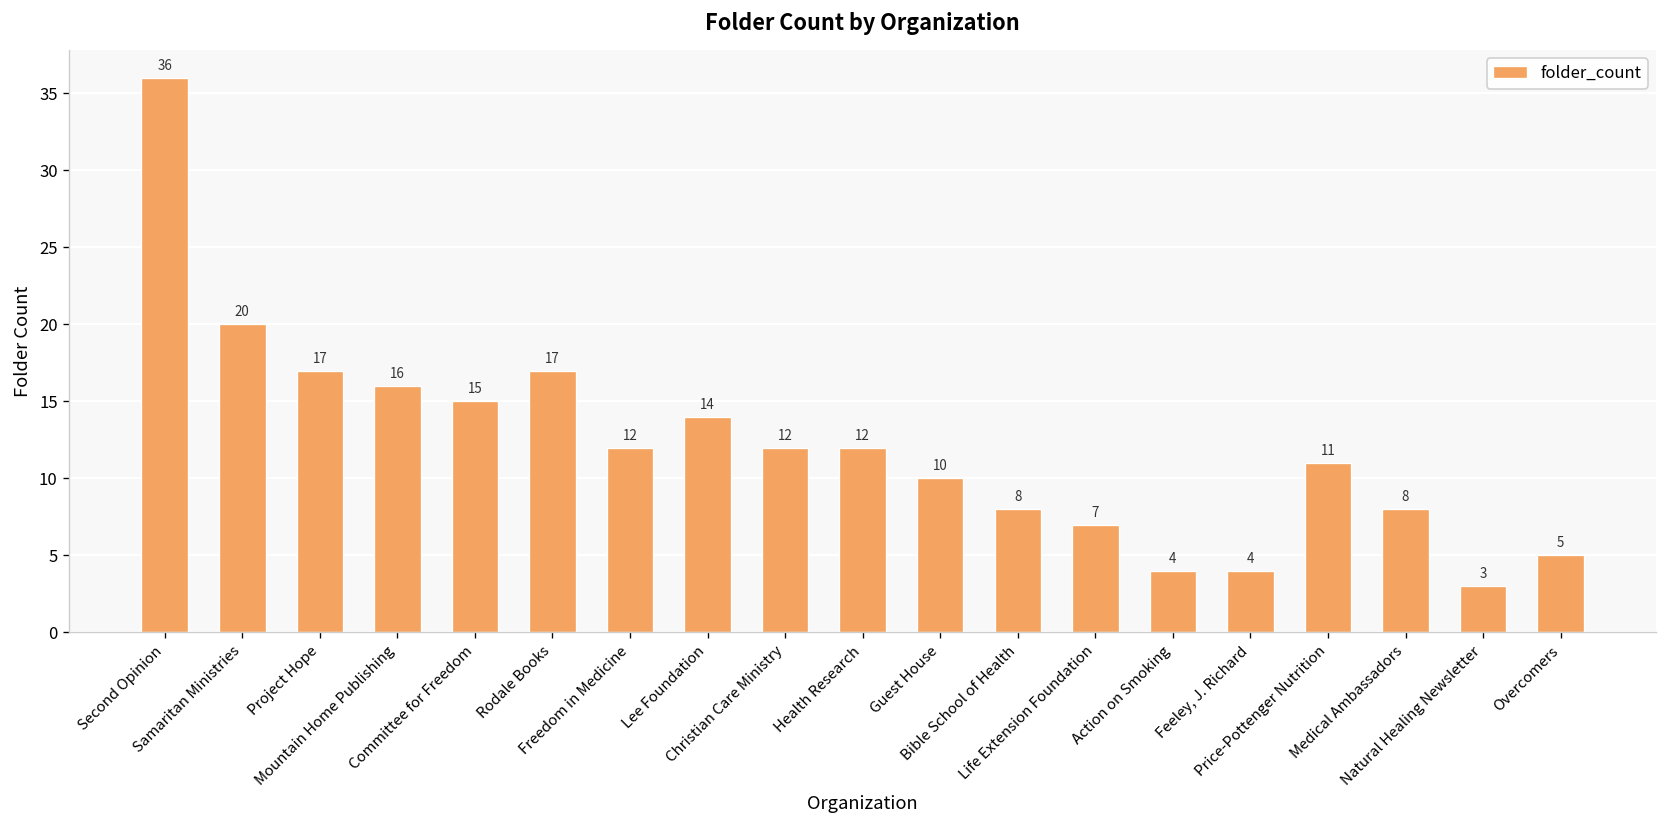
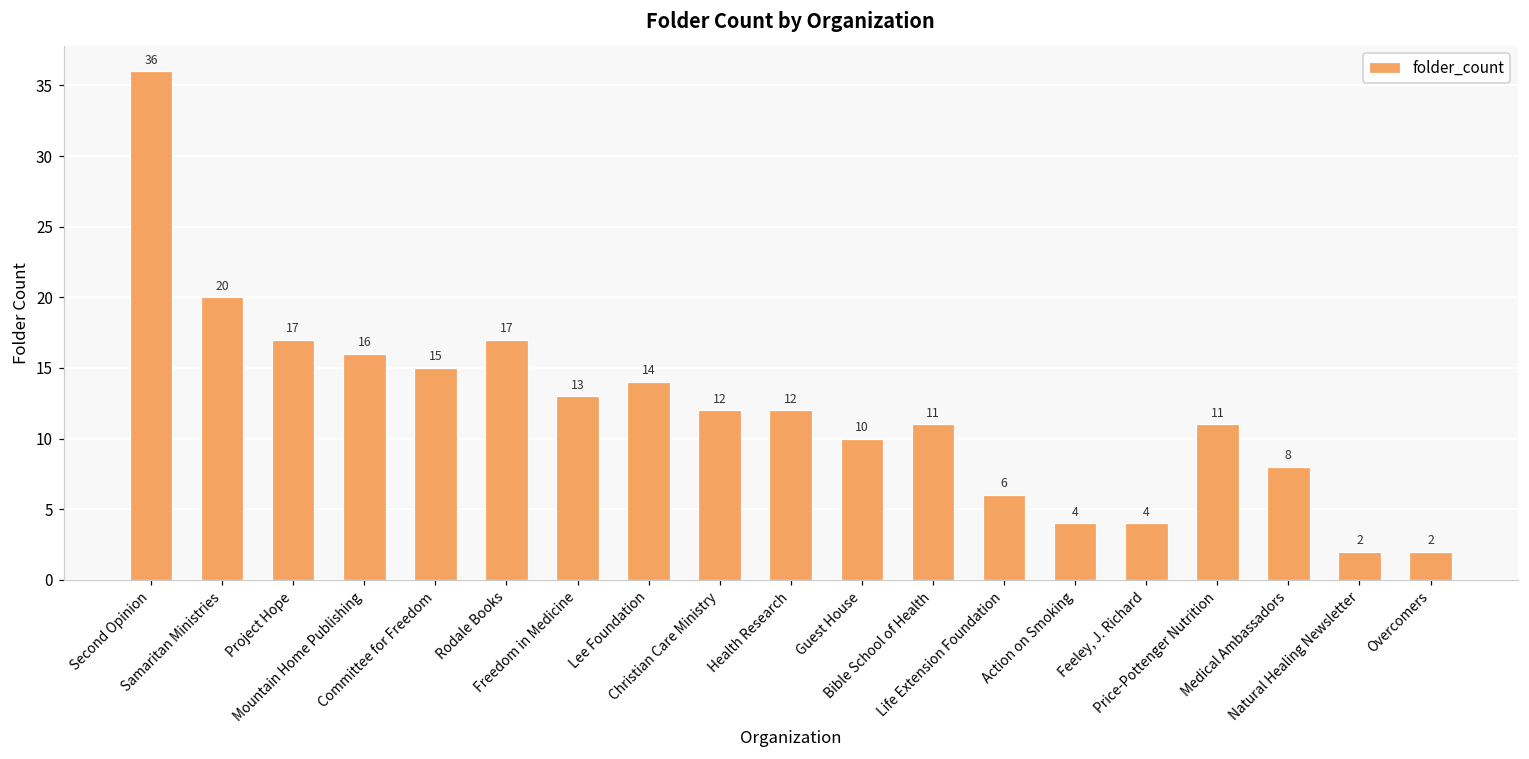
  {
    "Second Opinion": 36,
    "Samaritan Ministries": 20,
    "Project Hope": 17,
    "Mountain Home Publishing": 16,
    "Committee for Freedom": 15,
    "Rodale Books": 17,
-   "Freedom in Medicine": 12,
+   "Freedom in Medicine": 13,
    "Lee Foundation": 14,
    "Christian Care Ministry": 12,
    "Health Research": 12,
    "Guest House": 10,
-   "Bible School of Health": 8,
-   "Life Extension Foundation": 7,
+   "Bible School of Health": 11,
+   "Life Extension Foundation": 6,
    "Action on Smoking": 4,
    "Feeley, J. Richard": 4,
    "Price-Pottenger Nutrition": 11,
    "Medical Ambassadors": 8,
-   "Natural Healing Newsletter": 3,
-   "Overcomers": 5
+   "Natural Healing Newsletter": 2,
+   "Overcomers": 2
  }
